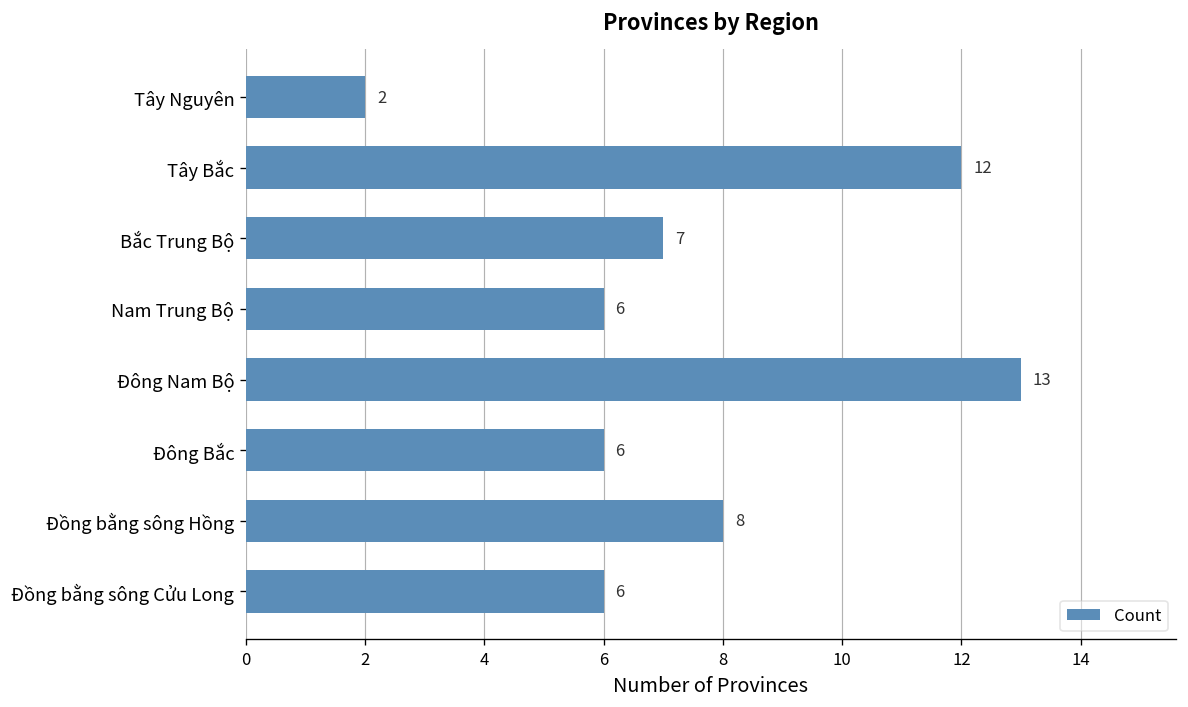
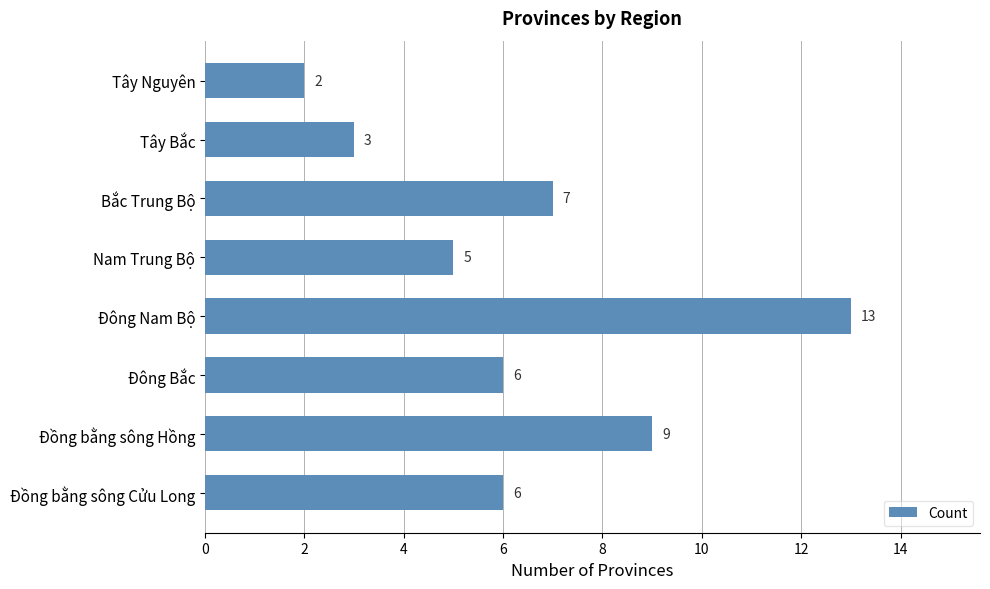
  {
    "Tây Nguyên": 2,
-   "Tây Bắc": 12,
+   "Tây Bắc": 3,
    "Bắc Trung Bộ": 7,
-   "Nam Trung Bộ": 6,
+   "Nam Trung Bộ": 5,
    "Đông Nam Bộ": 13,
    "Đông Bắc": 6,
-   "Đồng bằng sông Hồng": 8,
+   "Đồng bằng sông Hồng": 9,
    "Đồng bằng sông Cửu Long": 6
  }
